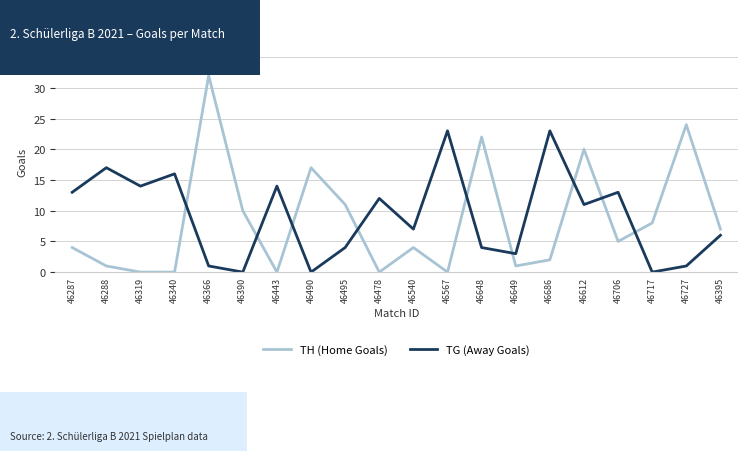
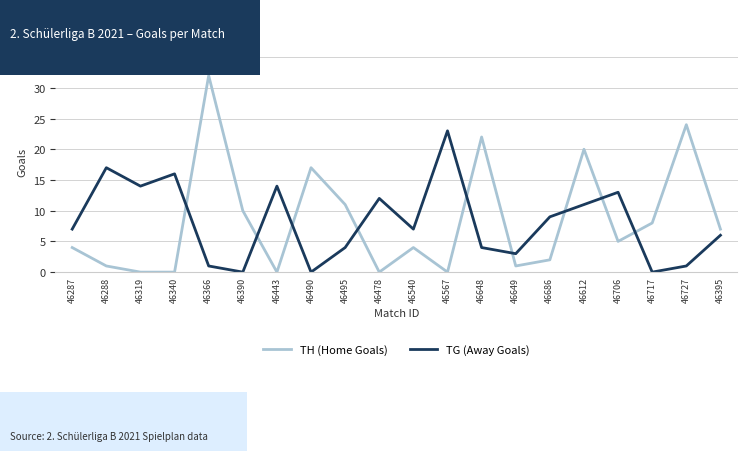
  {
    "TH (Home Goals)": {
      "46287": 4,
      "46288": 1,
      "46319": 0,
      "46340": 0,
      "46366": 32,
      "46390": 10,
      "46443": 0,
      "46490": 17,
      "46495": 11,
      "46478": 0,
      "46540": 4,
      "46567": 0,
      "46648": 22,
      "46649": 1,
      "46686": 2,
      "46612": 20,
      "46706": 5,
      "46717": 8,
      "46727": 24,
      "46395": 7
    },
    "TG (Away Goals)": {
-     "46287": 13,
+     "46287": 7,
      "46288": 17,
      "46319": 14,
      "46340": 16,
      "46366": 1,
      "46390": 0,
      "46443": 14,
      "46490": 0,
      "46495": 4,
      "46478": 12,
      "46540": 7,
      "46567": 23,
      "46648": 4,
      "46649": 3,
-     "46686": 23,
+     "46686": 9,
      "46612": 11,
      "46706": 13,
      "46717": 0,
      "46727": 1,
      "46395": 6
    }
  }
